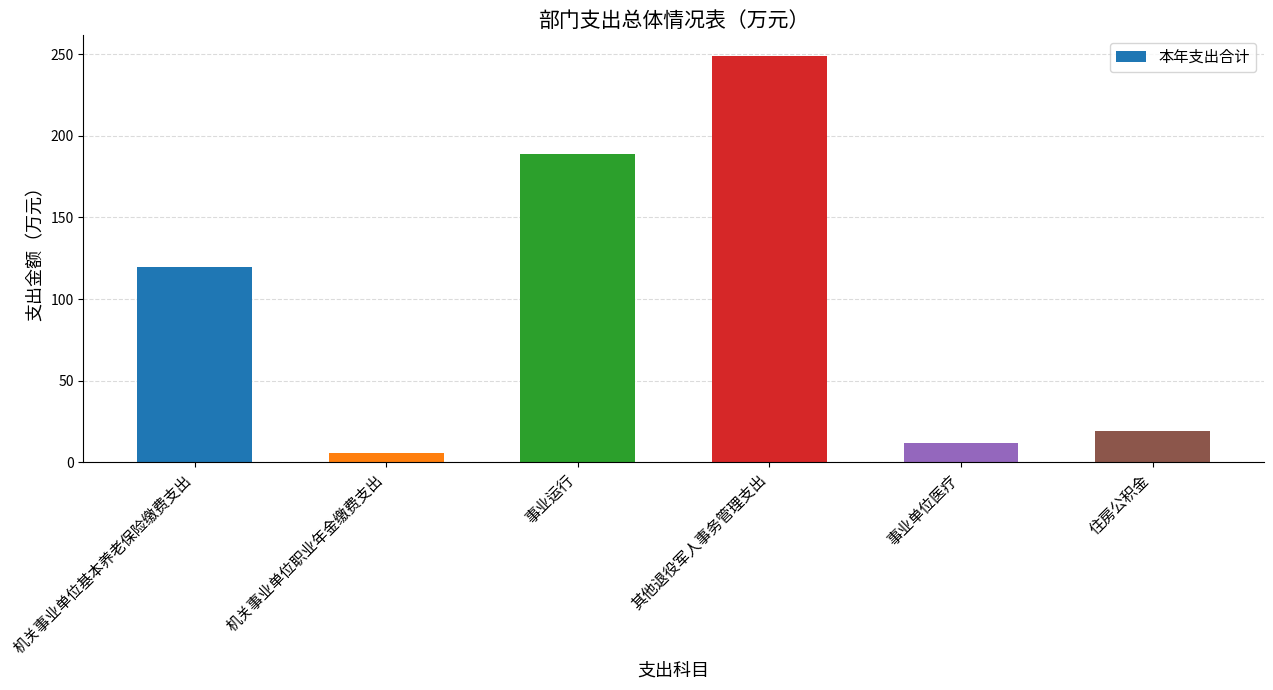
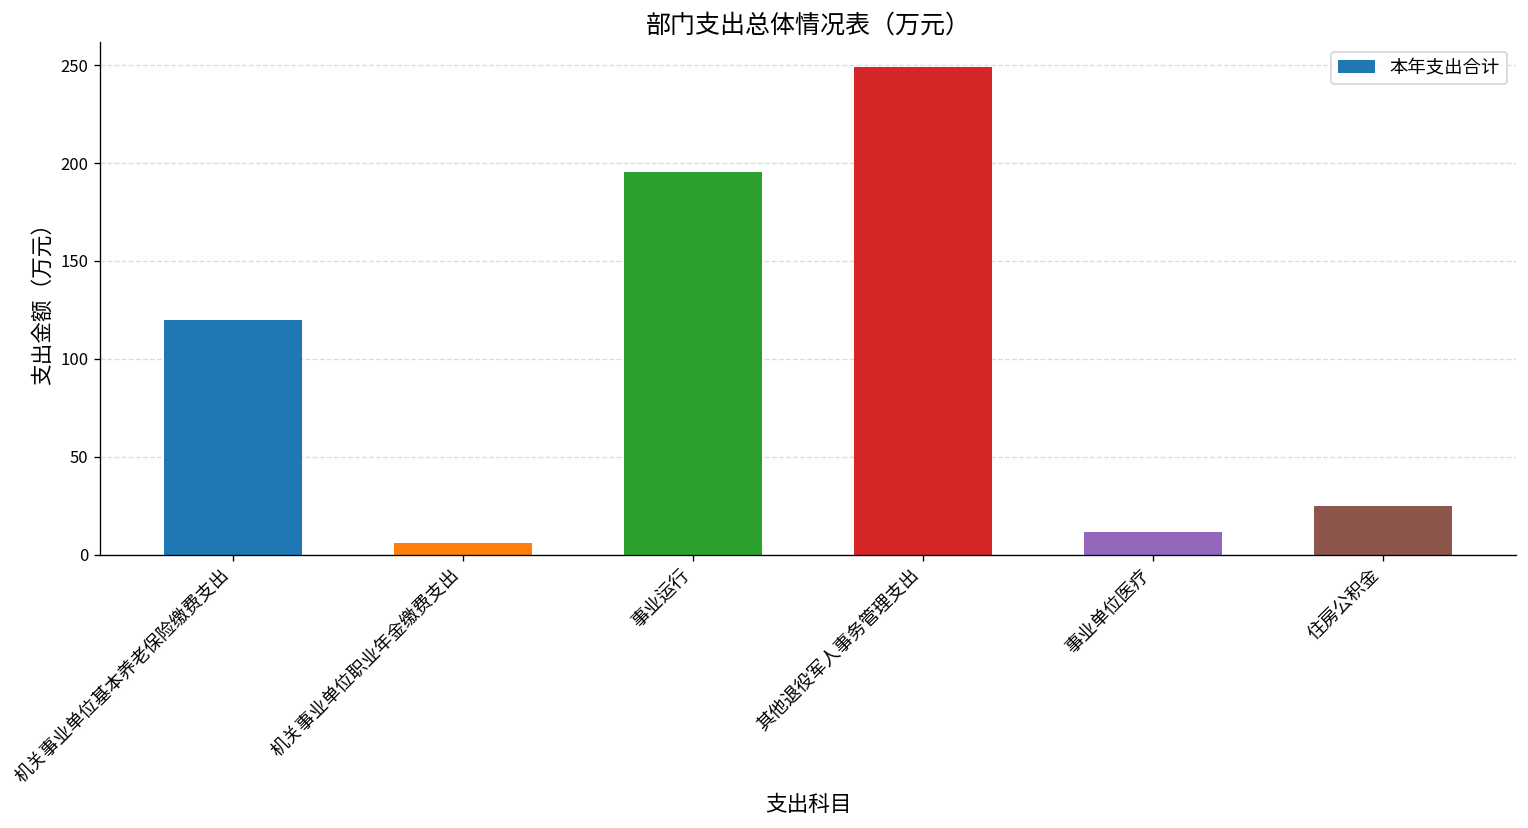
  {
    "机关事业单位基本养老保险缴费支出": 120,
    "机关事业单位职业年金缴费支出": 6,
-   "事业运行": 189,
+   "事业运行": 196,
    "其他退役军人事务管理支出": 249,
    "事业单位医疗": 12,
-   "住房公积金": 19
+   "住房公积金": 25
  }
